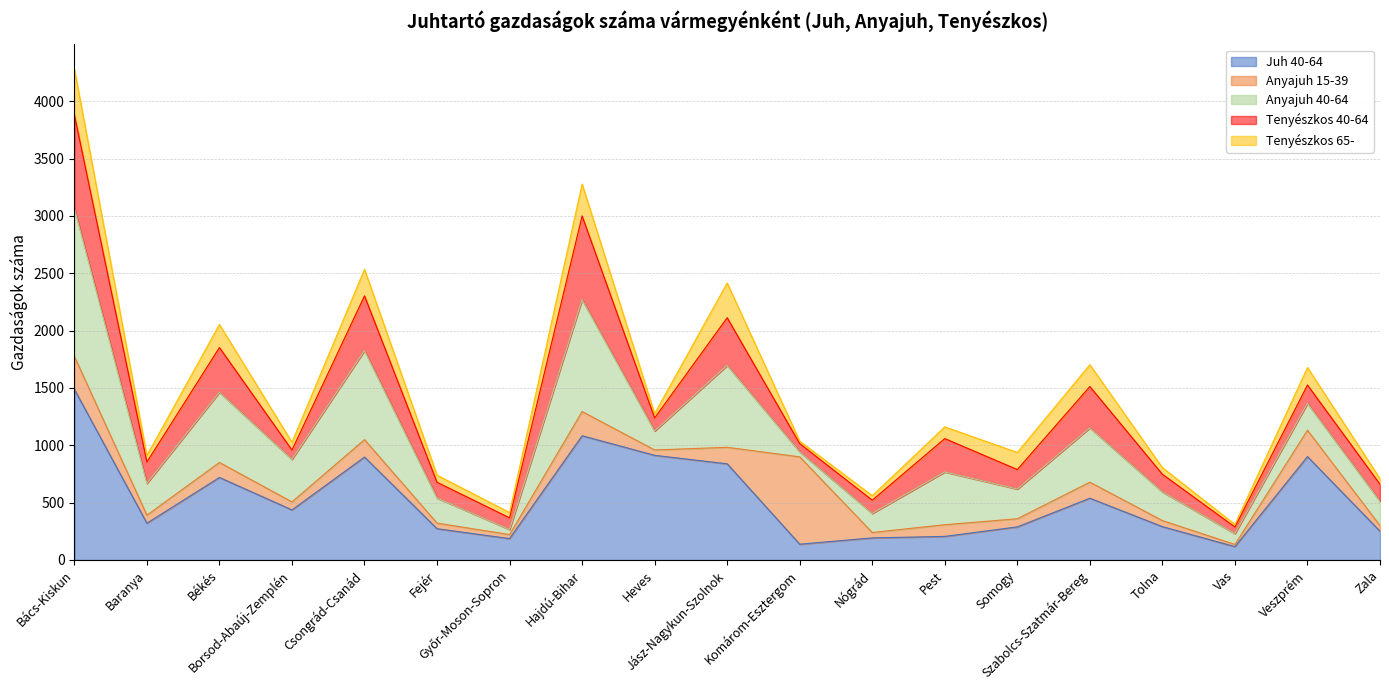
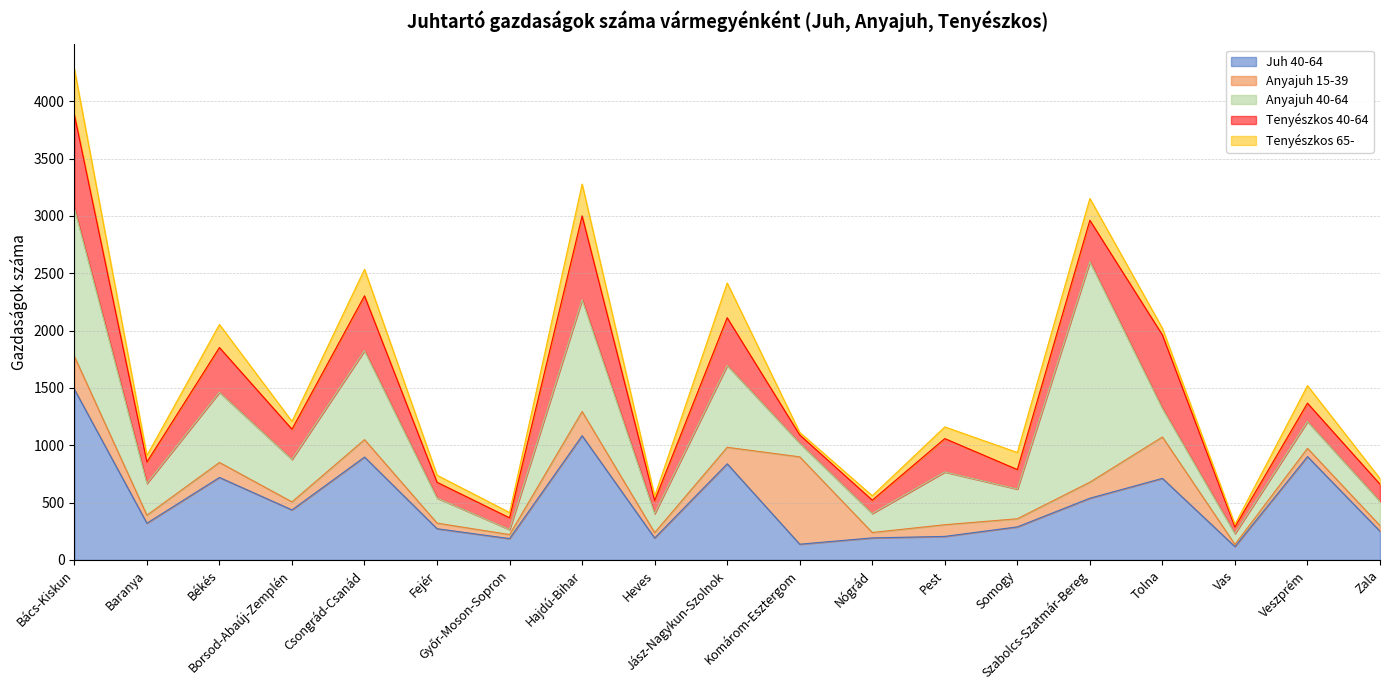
  {
    "Juh 40-64": {
      "Bács-Kiskun": 1490,
      "Baranya": 320,
      "Békés": 720,
      "Borsod-Abaúj-Zemplén": 440,
      "Csongrád-Csanád": 900,
      "Fejér": 270,
      "Győr-Moson-Sopron": 190,
      "Hajdú-Bihar": 1080,
-     "Heves": 910,
+     "Heves": 190,
      "Jász-Nagykun-Szolnok": 840,
      "Komárom-Esztergom": 140,
      "Nógrád": 190,
      "Pest": 210,
      "Somogy": 290,
      "Szabolcs-Szatmár-Bereg": 540,
-     "Tolna": 290,
+     "Tolna": 710,
      "Veszprém": 900,
      "Zala": 250
    },
    "Anyajuh 15-39": {
      "Bács-Kiskun": 290,
      "Baranya": 70,
      "Békés": 130,
      "Borsod-Abaúj-Zemplén": 70,
      "Csongrád-Csanád": 150,
      "Fejér": 50,
      "Győr-Moson-Sopron": 40,
      "Hajdú-Bihar": 210,
      "Heves": 50,
      "Jász-Nagykun-Szolnok": 140,
      "Komárom-Esztergom": 760,
      "Nógrád": 50,
      "Pest": 100,
      "Somogy": 70,
      "Szabolcs-Szatmár-Bereg": 140,
-     "Tolna": 50,
-     "Veszprém": 230,
+     "Tolna": 360,
+     "Veszprém": 70,
      "Zala": 50
    },
    "Anyajuh 40-64": {
      "Bács-Kiskun": 1290,
      "Baranya": 280,
      "Békés": 610,
      "Borsod-Abaúj-Zemplén": 370,
      "Csongrád-Csanád": 780,
      "Fejér": 220,
      "Győr-Moson-Sopron": 40,
      "Hajdú-Bihar": 980,
      "Heves": 170,
      "Jász-Nagykun-Szolnok": 710,
-     "Komárom-Esztergom": 40,
+     "Komárom-Esztergom": 120,
      "Nógrád": 170,
      "Pest": 460,
      "Somogy": 260,
-     "Szabolcs-Szatmár-Bereg": 470,
+     "Szabolcs-Szatmár-Bereg": 1920,
      "Tolna": 250,
      "Vas": 90,
      "Veszprém": 230,
      "Zala": 210
    },
    "Tenyészkos 40-64": {
      "Bács-Kiskun": 820,
      "Baranya": 190,
      "Békés": 390,
-     "Borsod-Abaúj-Zemplén": 80,
+     "Borsod-Abaúj-Zemplén": 260,
      "Csongrád-Csanád": 480,
      "Fejér": 140,
      "Győr-Moson-Sopron": 100,
      "Hajdú-Bihar": 730,
      "Heves": 110,
      "Jász-Nagykun-Szolnok": 420,
      "Nógrád": 120,
      "Pest": 290,
      "Somogy": 170,
      "Szabolcs-Szatmár-Bereg": 360,
-     "Tolna": 150,
+     "Tolna": 640,
      "Veszprém": 160,
      "Zala": 150
    },
    "Tenyészkos 65-": {
      "Bács-Kiskun": 400,
      "Baranya": 60,
      "Békés": 200,
      "Borsod-Abaúj-Zemplén": 70,
      "Csongrád-Csanád": 230,
      "Fejér": 60,
      "Győr-Moson-Sopron": 50,
      "Hajdú-Bihar": 280,
      "Heves": 40,
      "Jász-Nagykun-Szolnok": 300,
      "Nógrád": 40,
      "Pest": 100,
      "Somogy": 150,
      "Szabolcs-Szatmár-Bereg": 190,
      "Tolna": 60,
      "Veszprém": 150,
      "Zala": 50
    }
  }
